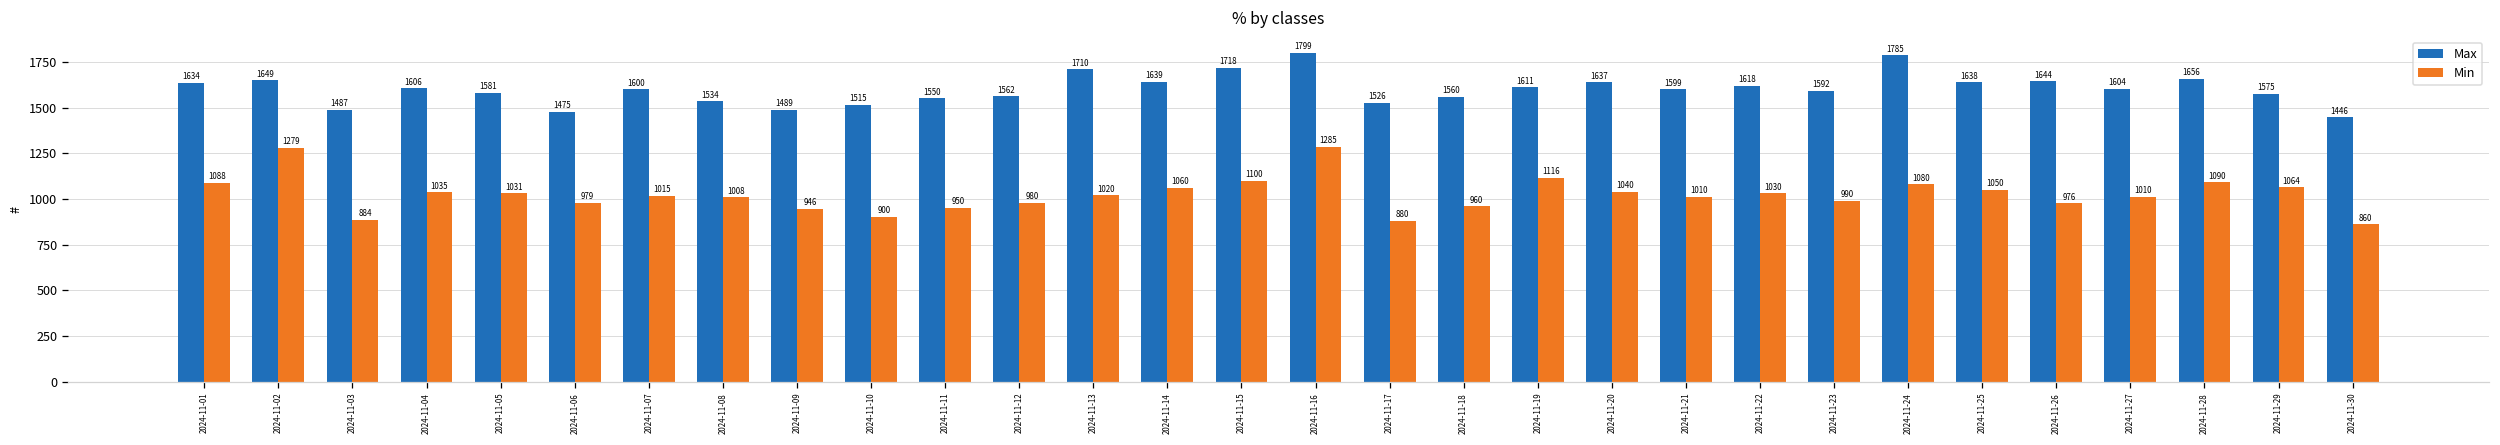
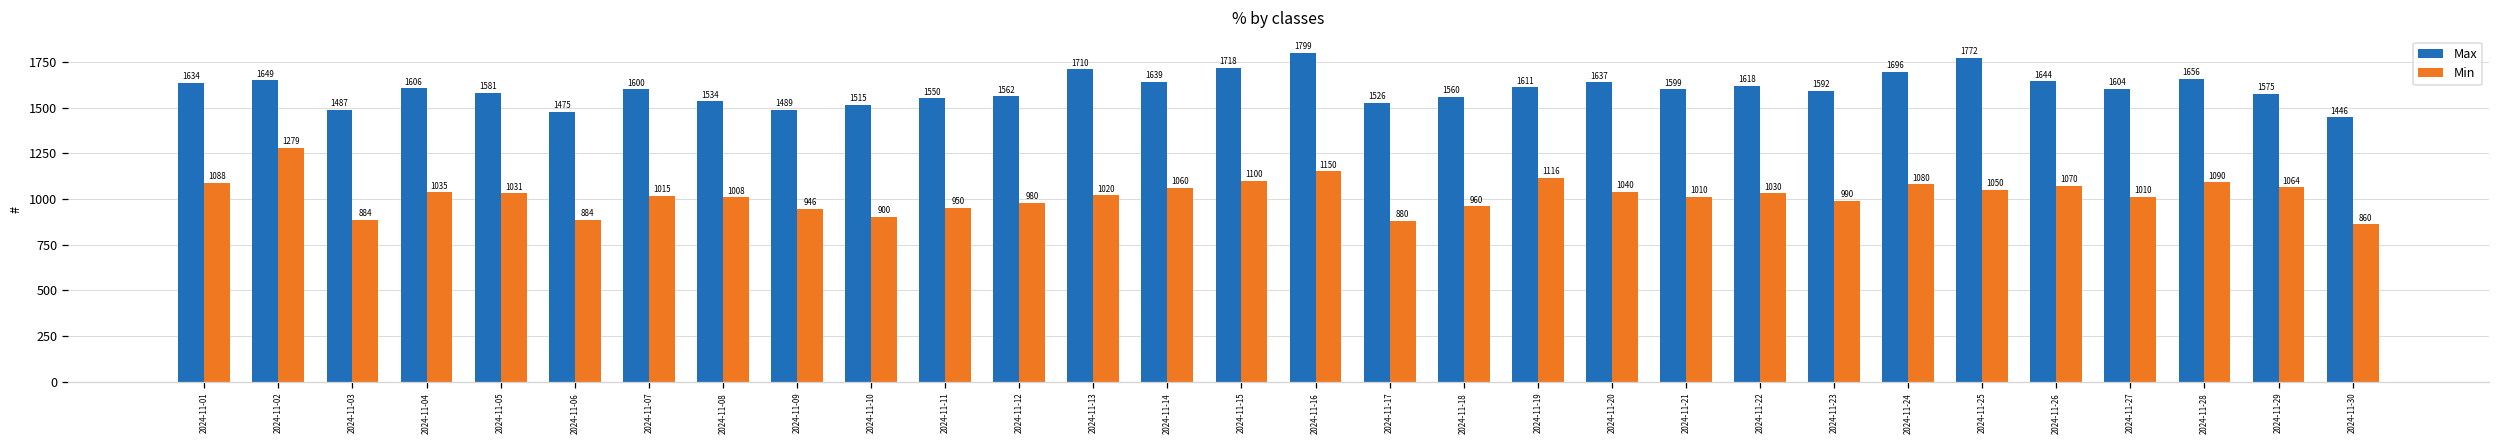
  {
    "Max": {
      "2024-11-01": 1634,
      "2024-11-02": 1649,
      "2024-11-03": 1487,
      "2024-11-04": 1606,
      "2024-11-05": 1581,
      "2024-11-06": 1475,
      "2024-11-07": 1600,
      "2024-11-08": 1534,
      "2024-11-09": 1489,
      "2024-11-10": 1515,
      "2024-11-11": 1550,
      "2024-11-12": 1562,
      "2024-11-13": 1710,
      "2024-11-14": 1639,
      "2024-11-15": 1718,
      "2024-11-16": 1799,
      "2024-11-17": 1526,
      "2024-11-18": 1560,
      "2024-11-19": 1611,
      "2024-11-20": 1637,
      "2024-11-21": 1599,
      "2024-11-22": 1618,
      "2024-11-23": 1592,
-     "2024-11-24": 1785,
-     "2024-11-25": 1638,
+     "2024-11-24": 1696,
+     "2024-11-25": 1772,
      "2024-11-26": 1644,
      "2024-11-27": 1604,
      "2024-11-28": 1656,
      "2024-11-29": 1575,
      "2024-11-30": 1446
    },
    "Min": {
      "2024-11-01": 1088,
      "2024-11-02": 1279,
      "2024-11-03": 884,
      "2024-11-04": 1035,
      "2024-11-05": 1031,
-     "2024-11-06": 979,
+     "2024-11-06": 884,
      "2024-11-07": 1015,
      "2024-11-08": 1008,
      "2024-11-09": 946,
      "2024-11-10": 900,
      "2024-11-11": 950,
      "2024-11-12": 980,
      "2024-11-13": 1020,
      "2024-11-14": 1060,
      "2024-11-15": 1100,
-     "2024-11-16": 1285,
+     "2024-11-16": 1150,
      "2024-11-17": 880,
      "2024-11-18": 960,
      "2024-11-19": 1116,
      "2024-11-20": 1040,
      "2024-11-21": 1010,
      "2024-11-22": 1030,
      "2024-11-23": 990,
      "2024-11-24": 1080,
      "2024-11-25": 1050,
-     "2024-11-26": 976,
+     "2024-11-26": 1070,
      "2024-11-27": 1010,
      "2024-11-28": 1090,
      "2024-11-29": 1064,
      "2024-11-30": 860
    }
  }
